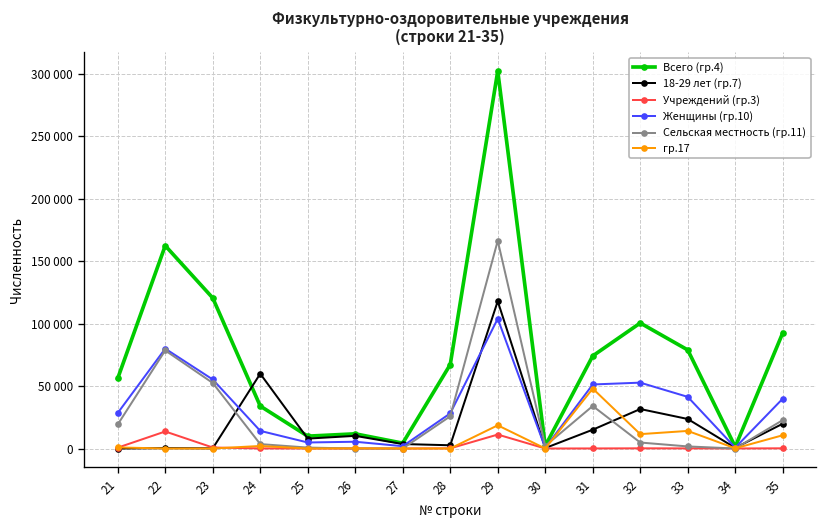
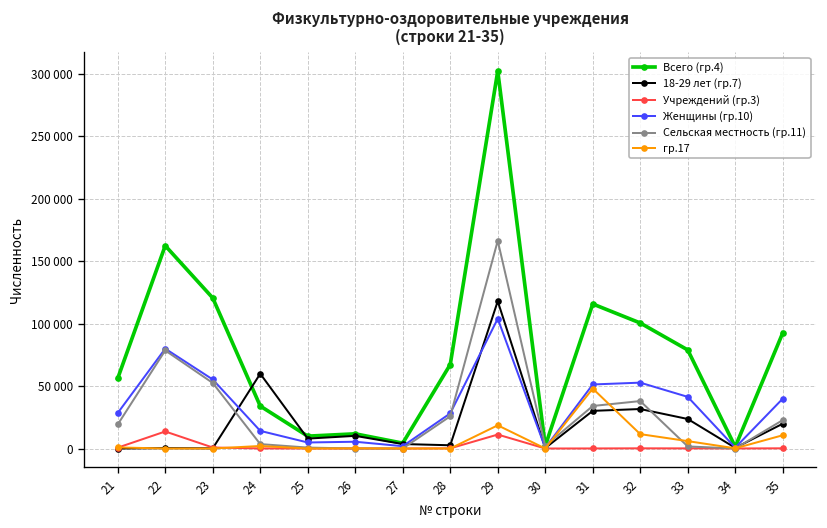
  {
    "Всего (гр.4)": {
      "21": 56000,
      "22": 162000,
      "23": 121000,
      "24": 34000,
      "28": 67000,
      "29": 302000,
-     "31": 74000,
+     "31": 116000,
      "32": 101000,
      "33": 79000,
      "35": 93000
    },
    "18-29 лет (гр.7)": {
      "24": 60000,
      "29": 118000,
-     "31": 15000,
+     "31": 30000,
      "32": 32000,
      "33": 24000,
      "35": 20000
    },
    "Учреждений (гр.3)": {
      "22": 14000,
      "29": 11000,
      "31": 0,
      "32": 0,
      "35": 0
    },
    "Женщины (гр.10)": {
      "21": 28000,
      "23": 55000,
      "24": 14000,
      "25": 5000,
      "26": 5000,
      "29": 104000,
      "31": 51000,
      "32": 53000,
      "33": 41000,
      "35": 40000
    },
    "Сельская местность (гр.11)": {
      "21": 19000,
      "23": 53000,
      "29": 166000,
      "31": 34000,
-     "32": 5000,
+     "32": 38000,
      "35": 23000
    },
    "гр.17": {
      "29": 19000,
      "31": 48000,
      "32": 12000,
-     "33": 14000,
+     "33": 6000,
      "35": 11000
    }
  }
